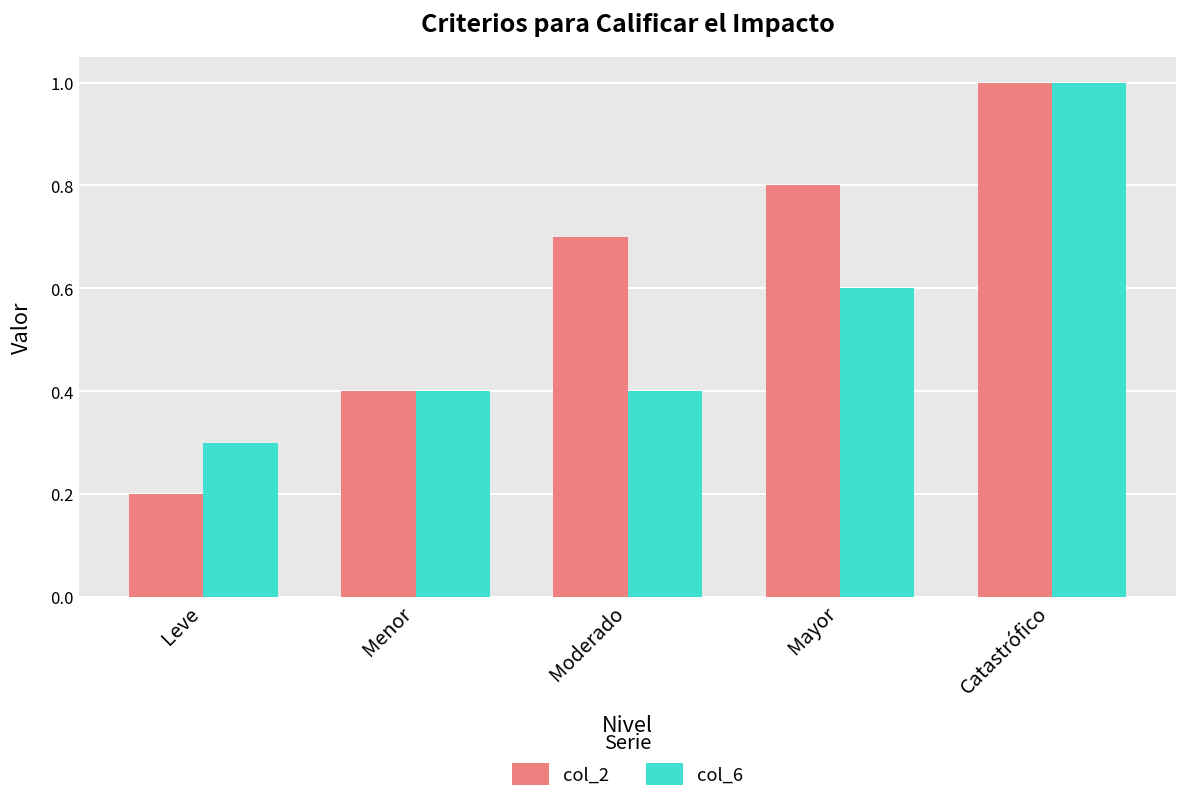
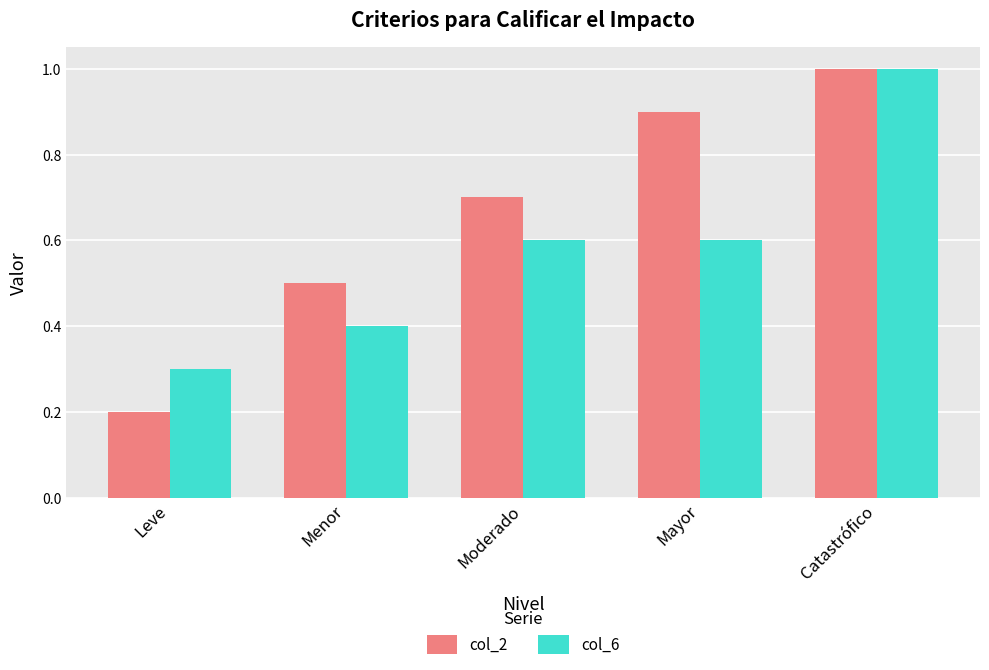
  {
    "col_2": {
      "Leve": 0.2,
-     "Menor": 0.4,
+     "Menor": 0.5,
      "Moderado": 0.7,
-     "Mayor": 0.8,
+     "Mayor": 0.9,
      "Catastrófico": 1.0
    },
    "col_6": {
      "Leve": 0.3,
      "Menor": 0.4,
-     "Moderado": 0.4,
+     "Moderado": 0.6,
      "Mayor": 0.6,
      "Catastrófico": 1.0
    }
  }
